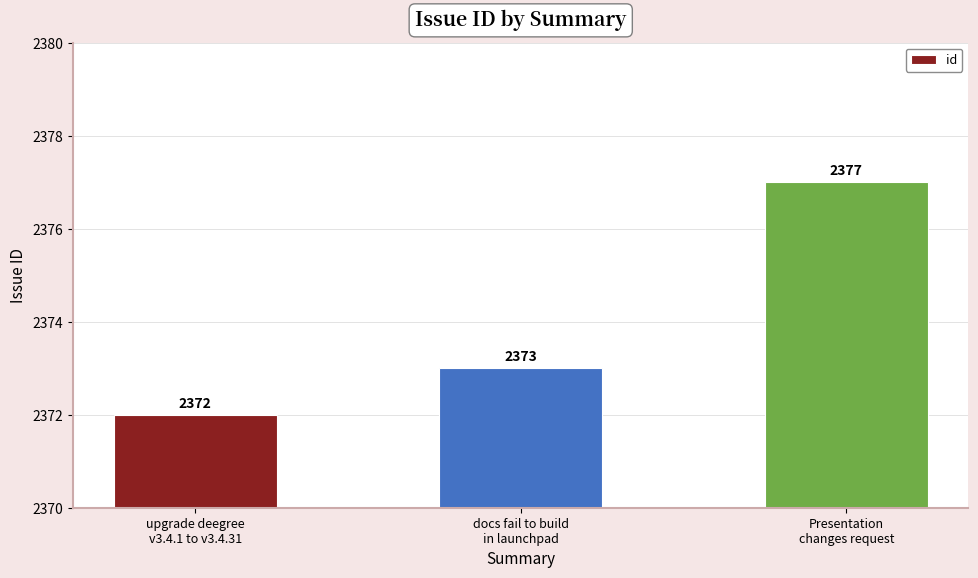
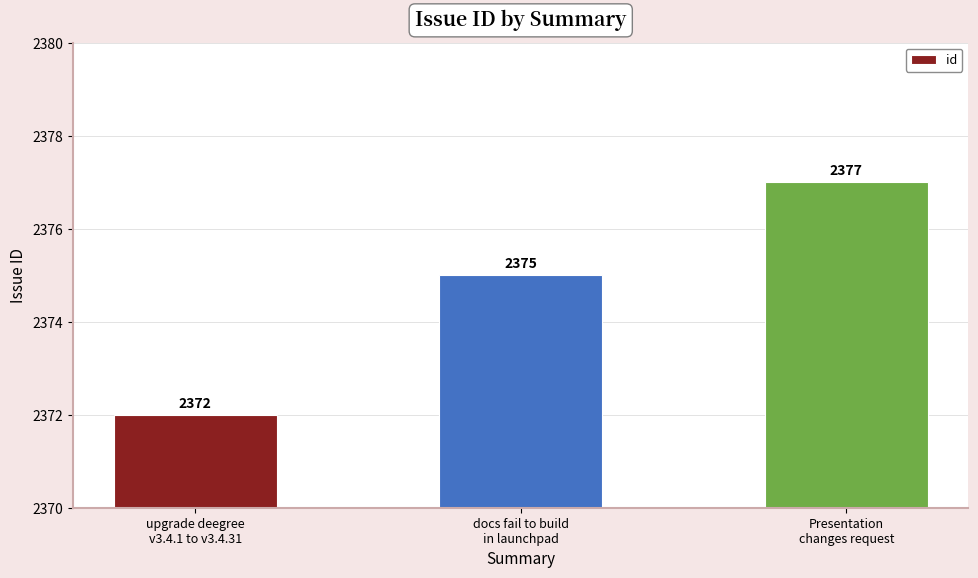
  {
    "upgrade deegree v3.4.1 to v3.4.31": 2372,
-   "docs fail to build in launchpad": 2373,
+   "docs fail to build in launchpad": 2375,
    "Presentation changes request": 2377
  }
